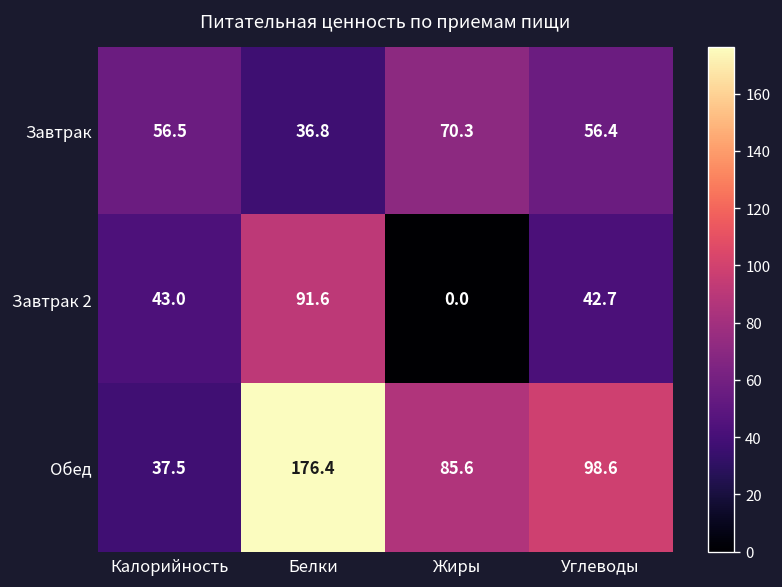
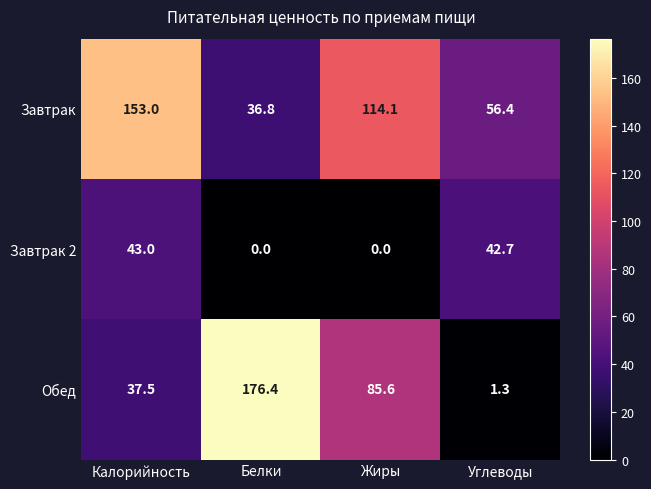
  {
    "Завтрак": {
-     "Калорийность": 56.5,
+     "Калорийность": 153.0,
      "Белки": 36.8,
-     "Жиры": 70.3,
+     "Жиры": 114.1,
      "Углеводы": 56.4
    },
    "Завтрак 2": {
      "Калорийность": 43.0,
-     "Белки": 91.6,
+     "Белки": 0.0,
      "Жиры": 0.0,
      "Углеводы": 42.7
    },
    "Обед": {
      "Калорийность": 37.5,
      "Белки": 176.4,
      "Жиры": 85.6,
-     "Углеводы": 98.6
+     "Углеводы": 1.3
    }
  }
